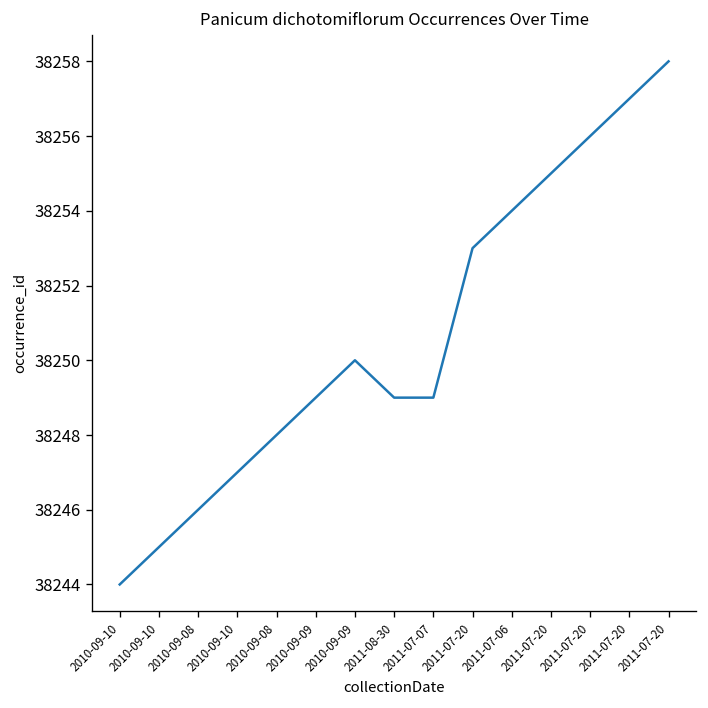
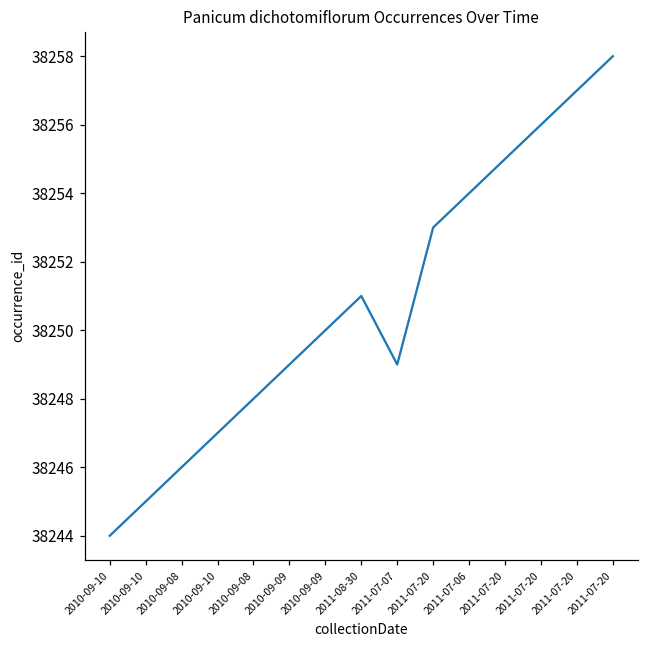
  {
-   "2011-08-30": 38249,
+   "2011-08-30": 38251,
    "2011-07-07": 38249,
    "2011-07-06": 38254
  }
